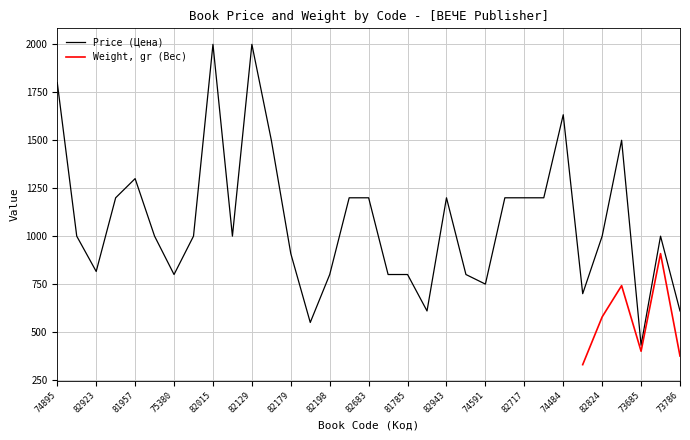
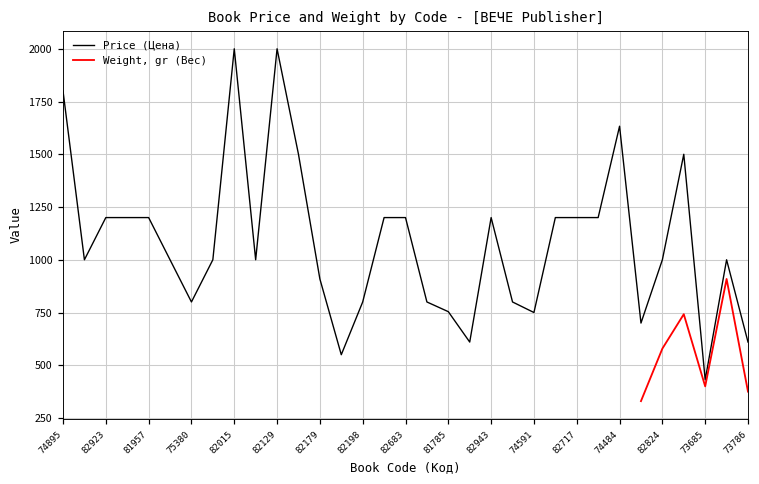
  {
    "Price (Цена)": {
      "74895": 1800,
-     "82923": 820,
-     "81957": 1300,
+     "82923": 1200,
+     "81957": 1200,
      "75380": 800,
      "82015": 2000,
      "82129": 2000,
      "82179": 910,
      "82198": 800,
      "82683": 1200,
-     "81785": 800,
+     "81785": 750,
      "82943": 1200,
      "74591": 750,
      "82717": 1200,
      "74484": 1630,
      "82824": 1000,
      "73685": 430,
      "73786": 610
    },
    "Weight, gr (Вес)": {
      "82824": 580,
      "73685": 400,
      "73786": 380
    }
  }
